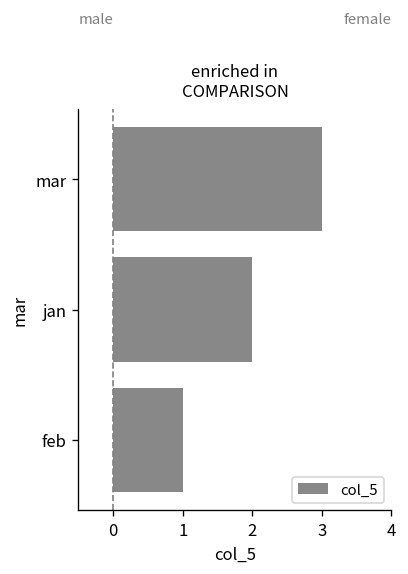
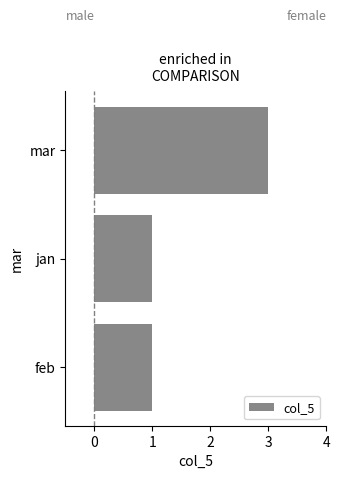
  {
    "mar": 3,
-   "jan": 2,
+   "jan": 1,
    "feb": 1
  }
